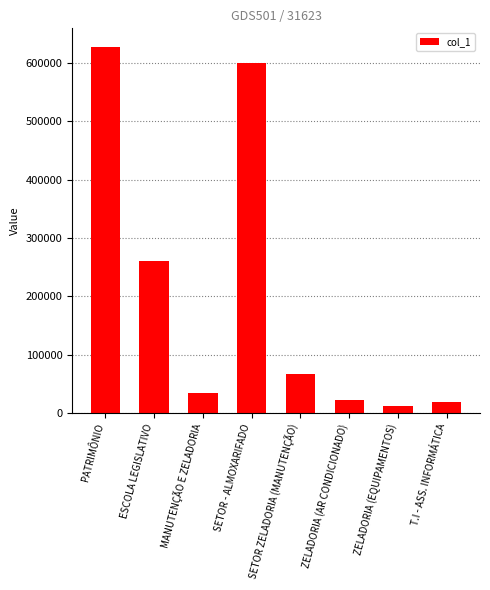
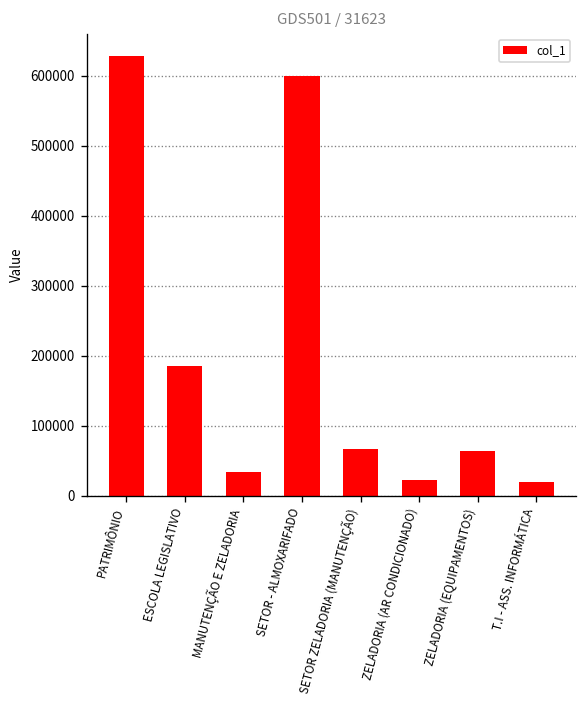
  {
    "PATRIMÔNIO": 630000,
-   "ESCOLA LEGISLATIVO": 260000,
+   "ESCOLA LEGISLATIVO": 190000,
    "MANUTENÇÃO E ZELADORIA": 30000,
    "SETOR - ALMOXARIFADO": 600000,
    "SETOR ZELADORIA (MANUTENÇÃO)": 70000,
    "ZELADORIA (AR CONDICIONADO)": 20000,
-   "ZELADORIA (EQUIPAMENTOS)": 10000,
+   "ZELADORIA (EQUIPAMENTOS)": 60000,
    "T.I - ASS. INFORMÁTICA": 20000
  }
